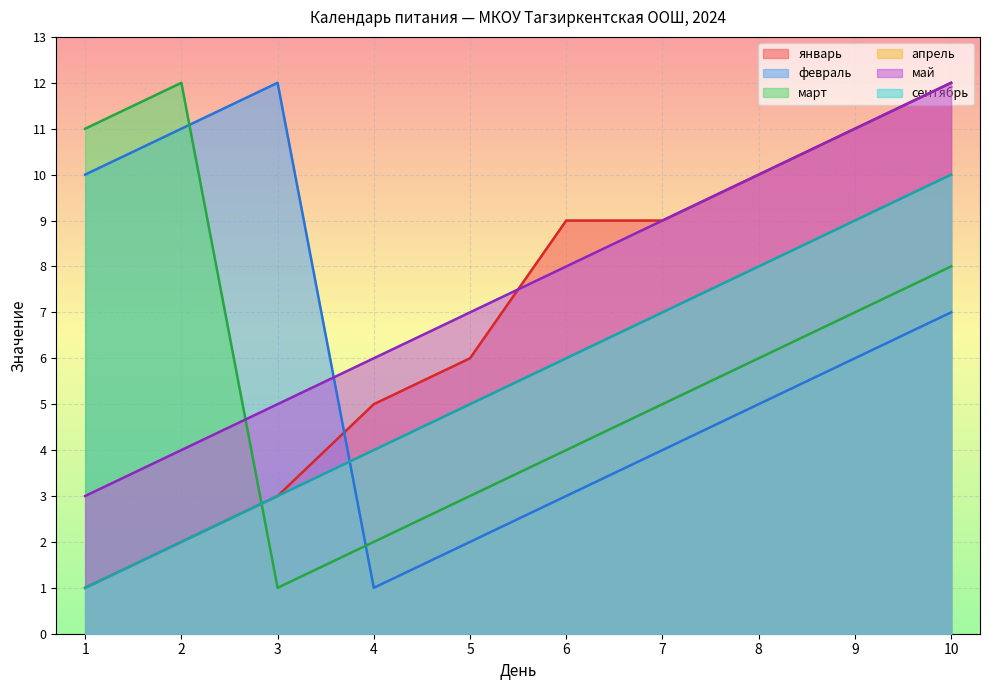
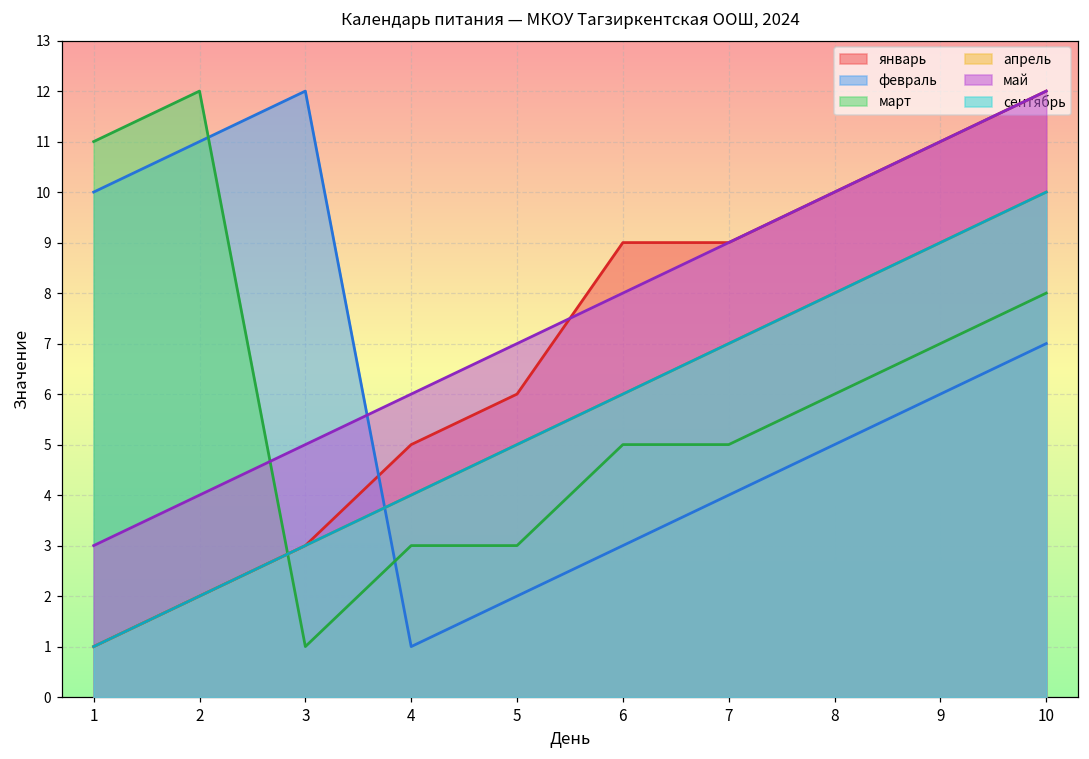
  {
    "январь": {
      "4": 5,
      "5": 6,
      "6": 9
    },
    "март": {
      "1": 11,
      "2": 12,
      "3": 1,
-     "4": 2,
+     "4": 3,
      "5": 3,
-     "6": 4,
+     "6": 5,
      "7": 5,
      "8": 6,
      "9": 7,
      "10": 8
    },
    "май": {
      "1": 3,
      "2": 4,
      "3": 5,
      "4": 6,
      "5": 7,
      "6": 8
    }
  }
